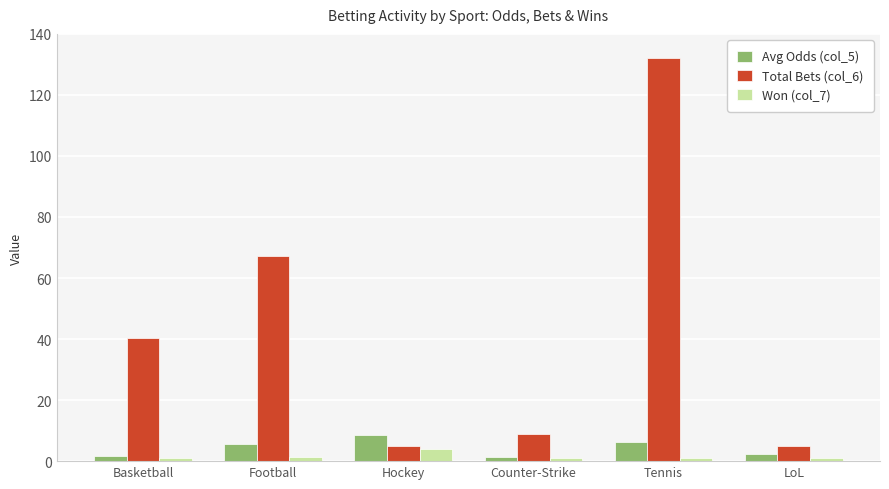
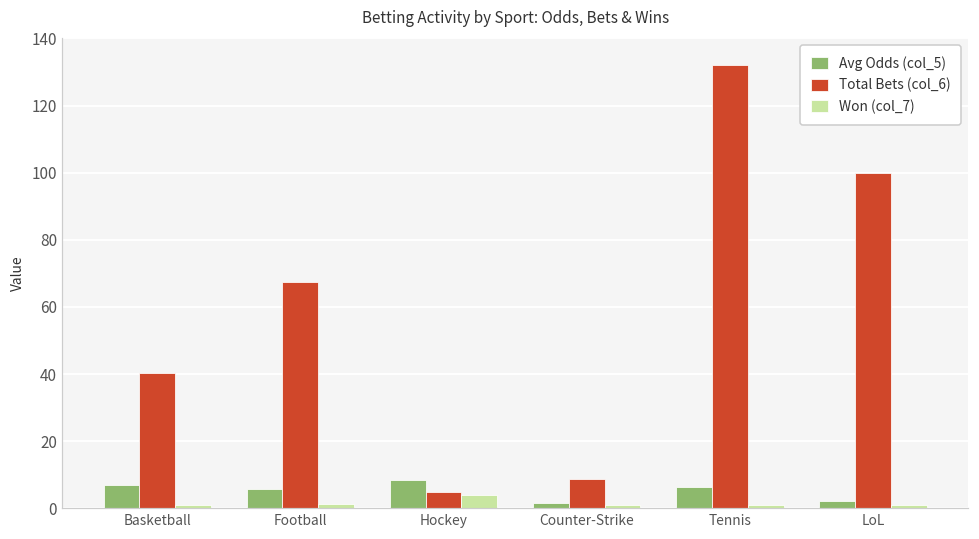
  {
    "Avg Odds (col_5)": {
-     "Basketball": 2,
+     "Basketball": 7,
      "Football": 6,
      "Hockey": 9,
      "Counter-Strike": 1,
      "Tennis": 6,
      "LoL": 2
    },
    "Total Bets (col_6)": {
      "Basketball": 40,
      "Football": 67,
      "Hockey": 5,
      "Counter-Strike": 9,
      "Tennis": 132,
-     "LoL": 5
+     "LoL": 100
    },
    "Won (col_7)": {
      "Basketball": 1,
      "Football": 1,
      "Hockey": 4,
      "Counter-Strike": 1,
      "Tennis": 1,
      "LoL": 1
    }
  }
